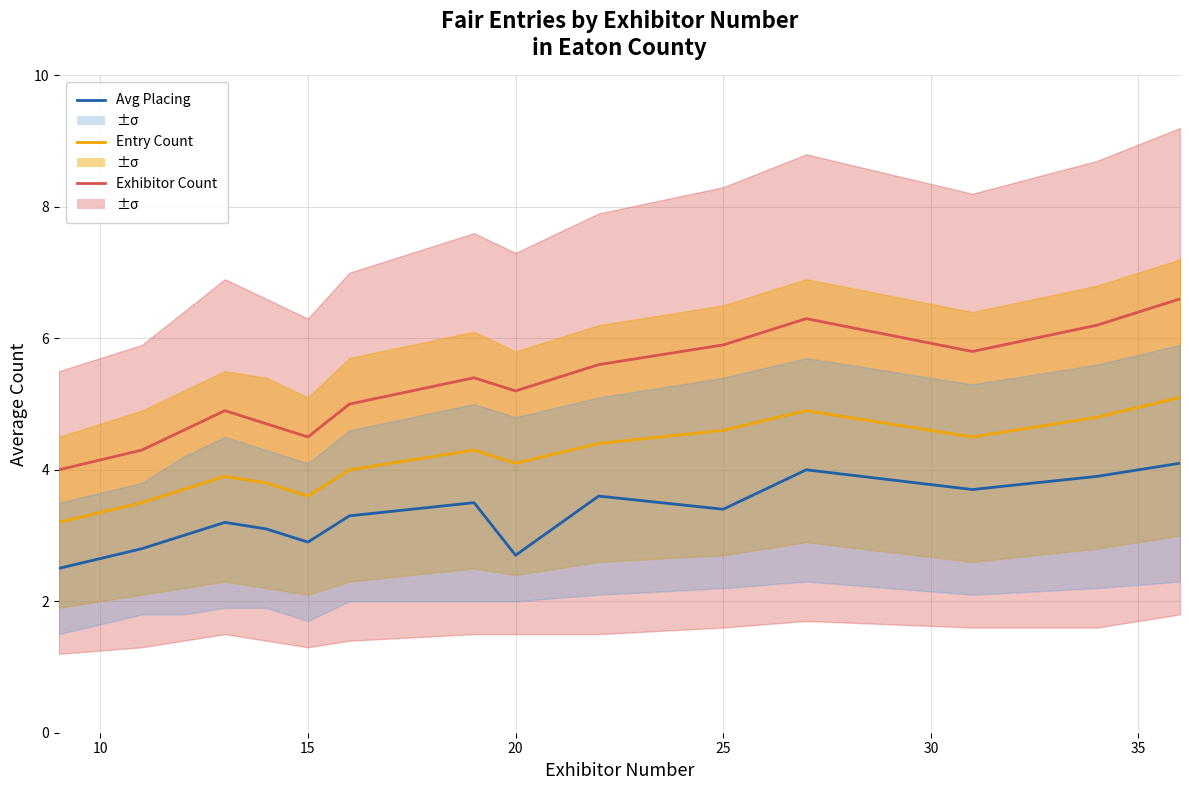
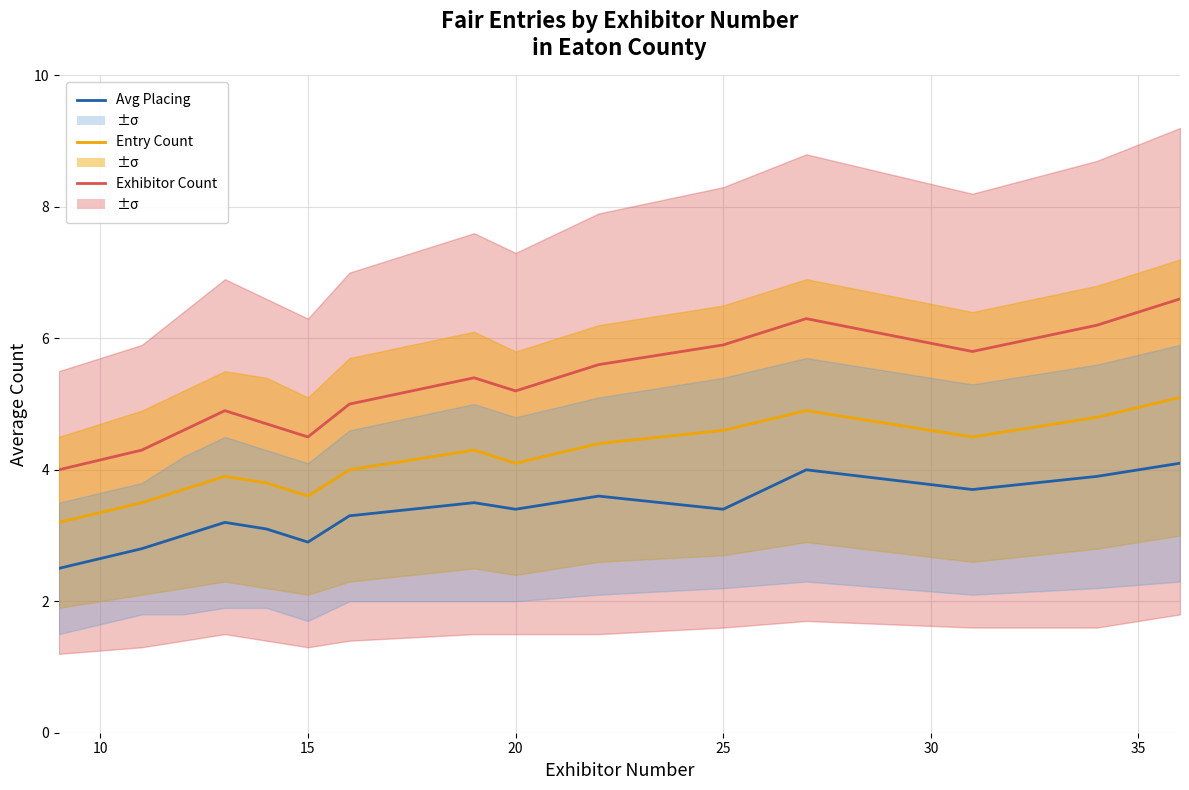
  {
    "Avg Placing": {
      "15": 2.9,
-     "20": 2.7,
+     "20": 3.4,
      "25": 3.4
    }
  }
